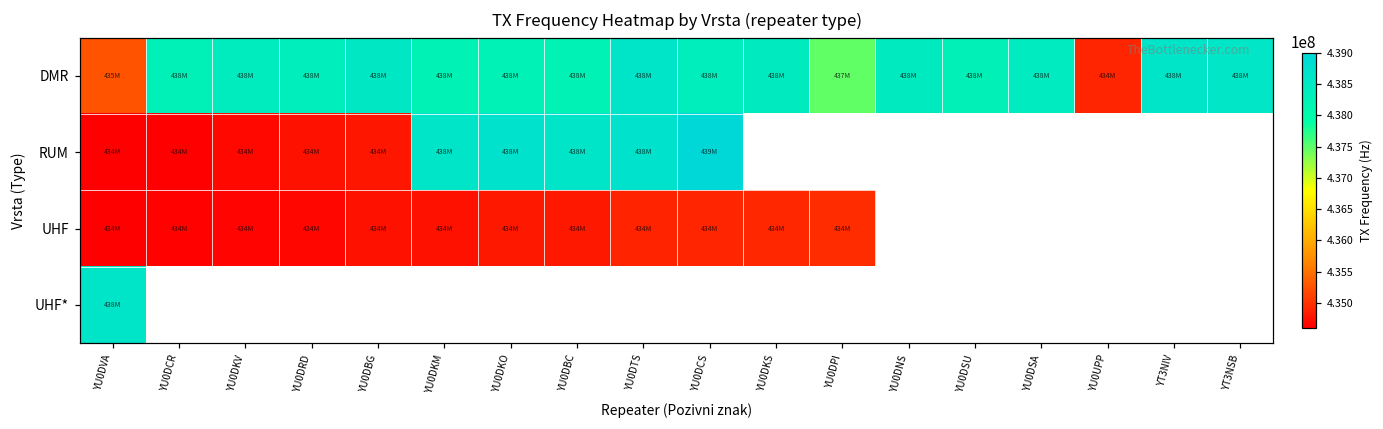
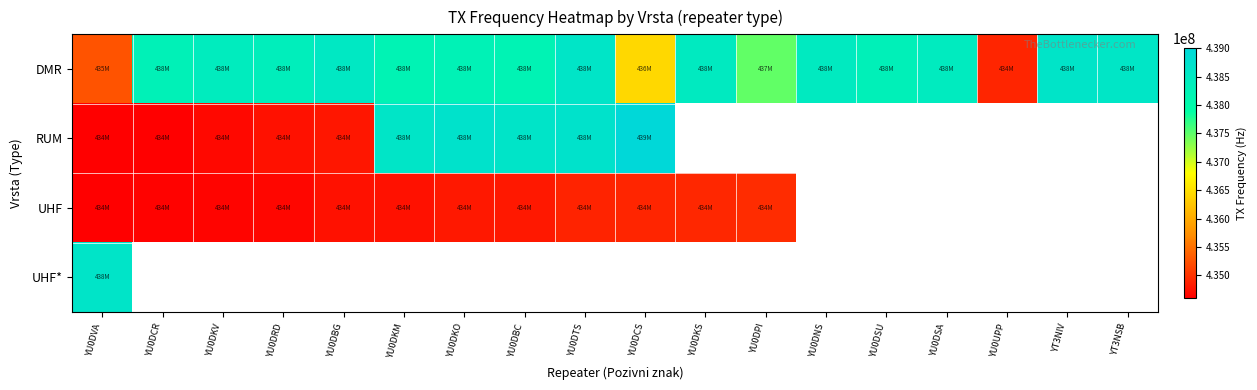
  {
    "DMR": {
      "YU0DVA": "435M",
      "YU0DCR": "438M",
      "YU0DKV": "438M",
      "YU0DRD": "438M",
      "YU0DBG": "438M",
      "YU0DKM": "438M",
      "YU0DKO": "438M",
      "YU0DBC": "438M",
      "YU0DTS": "438M",
-     "YU0DCS": "438M",
+     "YU0DCS": "436M",
      "YU0DKS": "438M",
      "YU0DPI": "437M",
      "YU0DNS": "438M",
      "YU0DSU": "438M",
      "YU0DSA": "438M",
      "YU0UPP": "434M",
      "YT3NSB": "438M"
    },
    "RUM": {
      "YU0DVA": "434M",
      "YU0DCR": "434M",
      "YU0DKV": "434M",
      "YU0DRD": "434M",
      "YU0DBG": "434M",
      "YU0DKM": "438M",
      "YU0DKO": "438M",
      "YU0DBC": "438M",
      "YU0DTS": "438M",
      "YU0DCS": "439M"
    },
    "UHF": {
      "YU0DVA": "434M",
      "YU0DCR": "434M",
      "YU0DKV": "434M",
      "YU0DRD": "434M",
      "YU0DBG": "434M",
      "YU0DKM": "434M",
      "YU0DKO": "434M",
      "YU0DBC": "434M",
      "YU0DTS": "434M",
      "YU0DCS": "434M",
      "YU0DKS": "434M",
      "YU0DPI": "434M"
    },
    "UHF*": {
      "YU0DVA": "438M"
    }
  }
